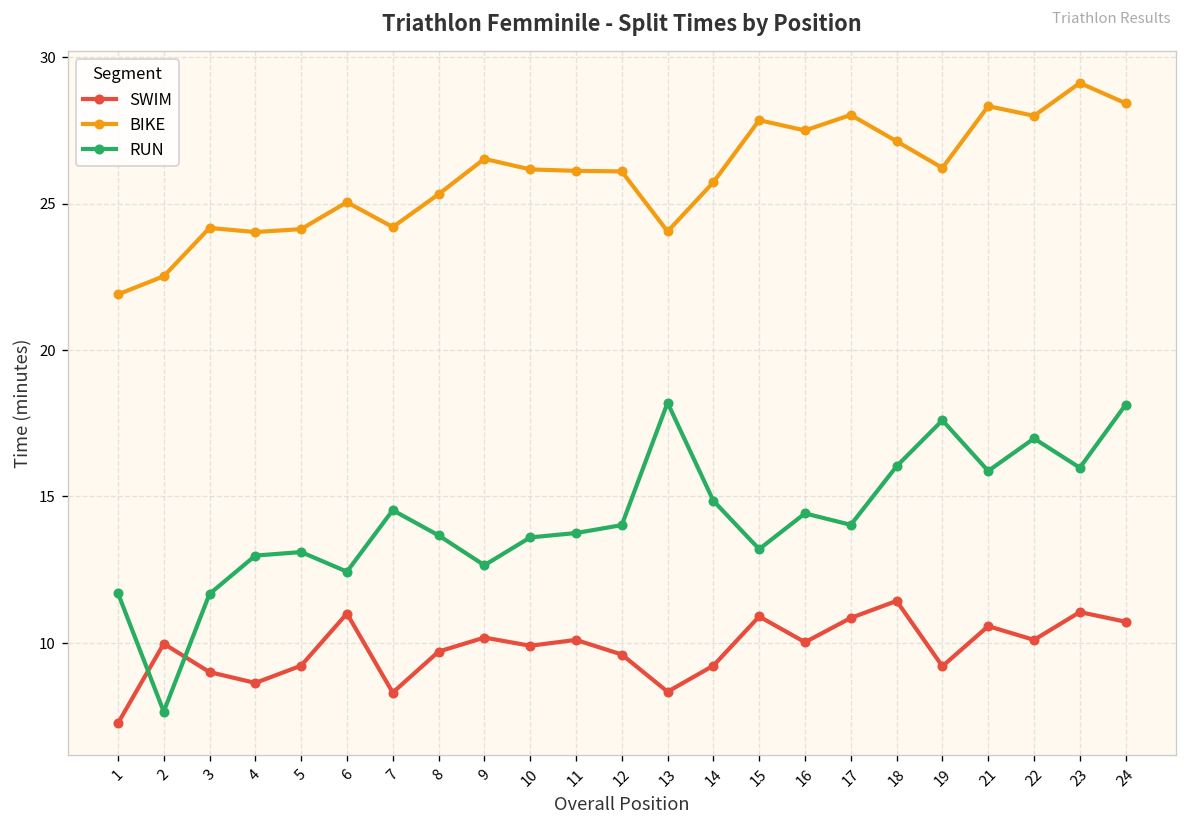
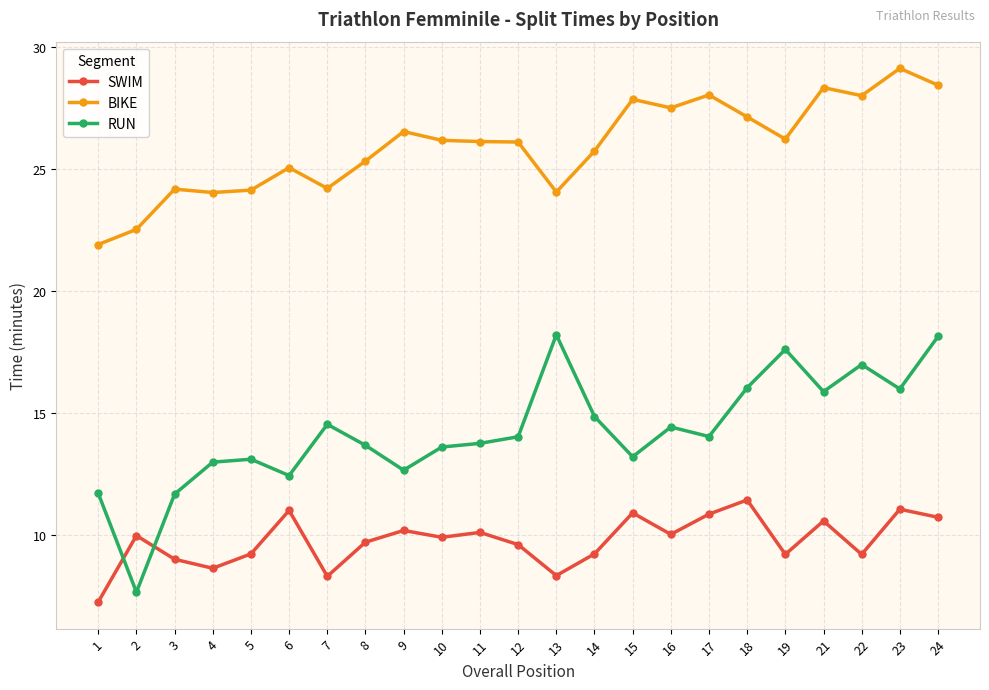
  {
    "SWIM": {
      "1": 7.3,
      "2": 10.0,
      "3": 9.0,
      "4": 8.6,
      "5": 9.2,
      "6": 11.0,
      "7": 8.3,
      "8": 9.7,
      "9": 10.2,
      "10": 9.9,
      "11": 10.1,
      "12": 9.6,
      "13": 8.3,
      "14": 9.2,
      "15": 10.9,
      "16": 10.0,
      "17": 10.9,
      "18": 11.4,
      "19": 9.2,
      "21": 10.6,
-     "22": 10.1,
+     "22": 9.2,
      "23": 11.1,
      "24": 10.7
    },
    "BIKE": {
      "1": 21.9,
      "2": 22.5,
      "3": 24.2,
      "4": 24.0,
      "5": 24.1,
      "6": 25.1,
      "7": 24.2,
      "8": 25.3,
      "9": 26.5,
      "10": 26.2,
      "11": 26.1,
      "12": 26.1,
      "13": 24.1,
      "14": 25.7,
      "15": 27.9,
      "16": 27.5,
      "17": 28.0,
      "18": 27.1,
      "19": 26.2,
      "21": 28.3,
      "22": 28.0,
      "23": 29.1,
      "24": 28.4
    },
    "RUN": {
      "1": 11.7,
      "2": 7.7,
      "3": 11.7,
      "4": 13.0,
      "5": 13.1,
      "6": 12.4,
      "7": 14.5,
      "8": 13.7,
      "9": 12.7,
      "10": 13.6,
      "11": 13.8,
      "12": 14.0,
      "13": 18.2,
      "14": 14.9,
      "15": 13.2,
      "16": 14.4,
      "17": 14.0,
      "18": 16.0,
      "19": 17.6,
      "21": 15.9,
      "22": 17.0,
      "23": 16.0,
      "24": 18.1
    }
  }
